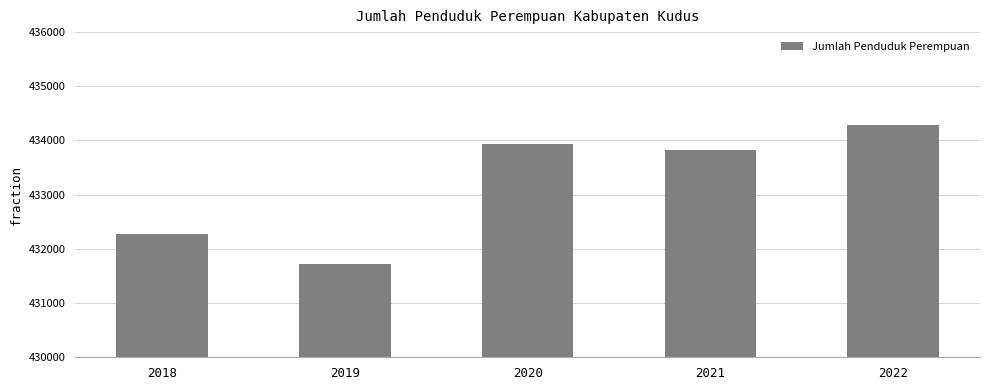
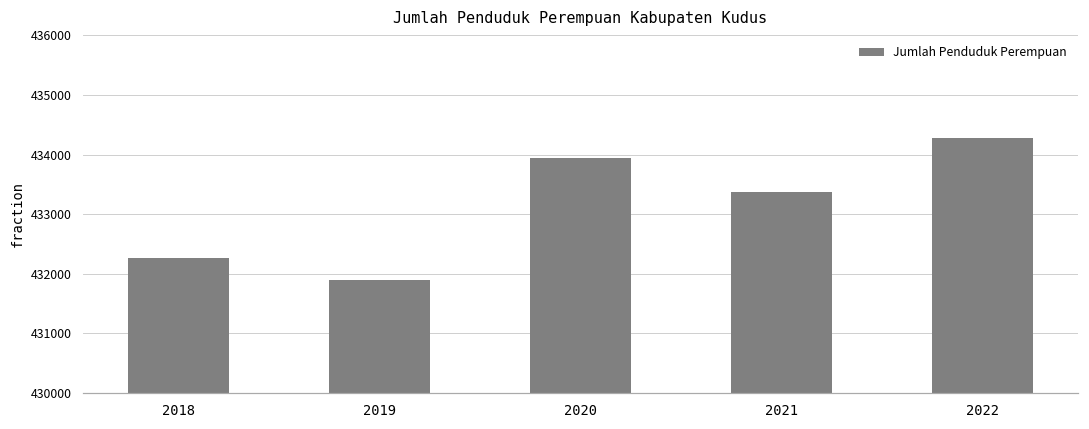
  {
    "2018": 432300,
-   "2019": 431700,
+   "2019": 431900,
    "2020": 433900,
-   "2021": 433800,
+   "2021": 433400,
    "2022": 434300
  }
